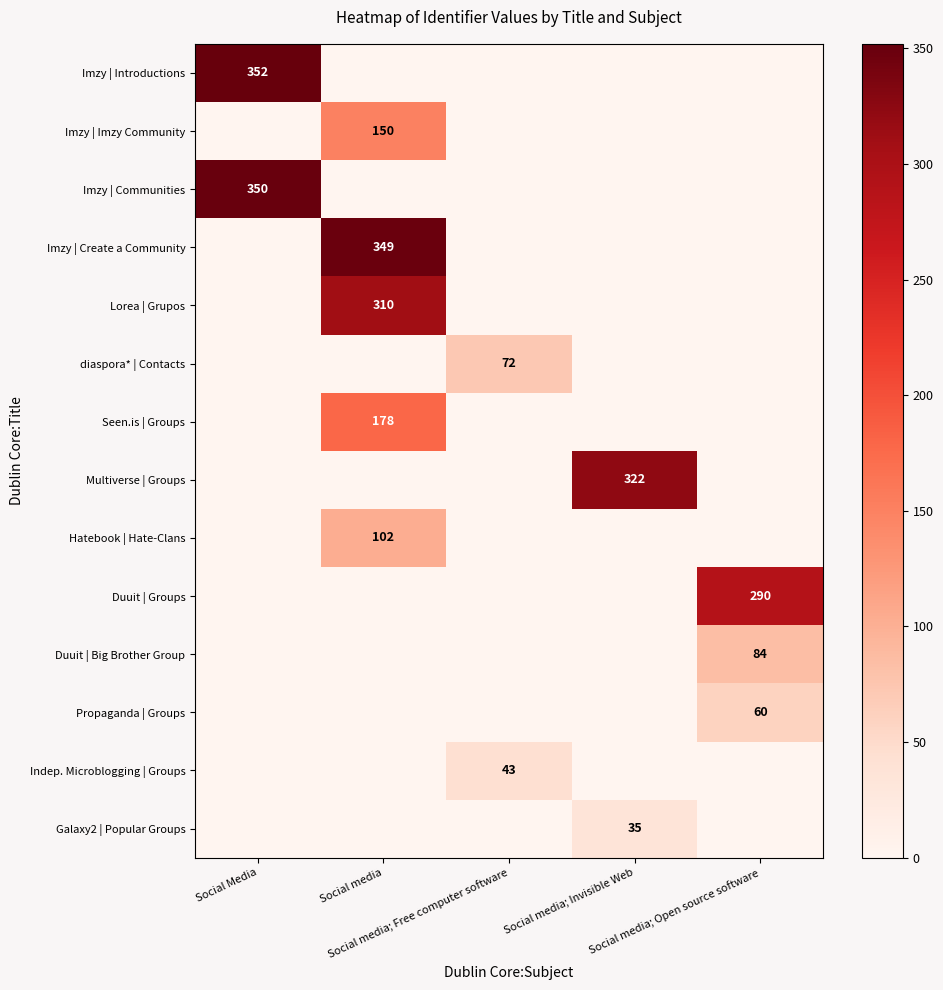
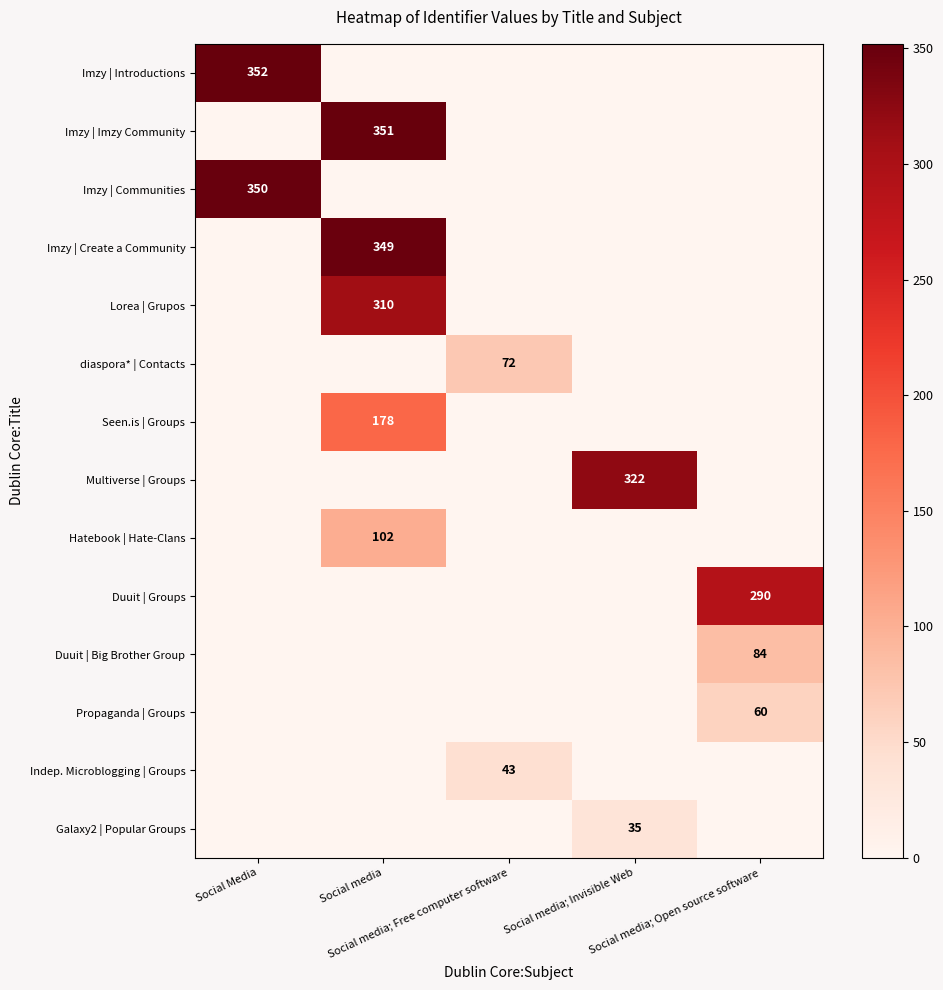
  {
    "Imzy | Introductions": {
      "Social Media": 352
    },
    "Imzy | Imzy Community": {
-     "Social media": 150
+     "Social media": 351
    },
    "Imzy | Communities": {
      "Social Media": 350
    },
    "Imzy | Create a Community": {
      "Social media": 349
    },
    "Lorea | Grupos": {
      "Social media": 310
    },
    "diaspora* | Contacts": {
      "Social media; Free computer software": 72
    },
    "Seen.is | Groups": {
      "Social media": 178
    },
    "Multiverse | Groups": {
      "Social media; Invisible Web": 322
    },
    "Hatebook | Hate-Clans": {
      "Social media": 102
    },
    "Duuit | Groups": {
      "Social media; Open source software": 290
    },
    "Duuit | Big Brother Group": {
      "Social media; Open source software": 84
    },
    "Propaganda | Groups": {
      "Social media; Open source software": 60
    },
    "Indep. Microblogging | Groups": {
      "Social media; Free computer software": 43
    },
    "Galaxy2 | Popular Groups": {
      "Social media; Invisible Web": 35
    }
  }
